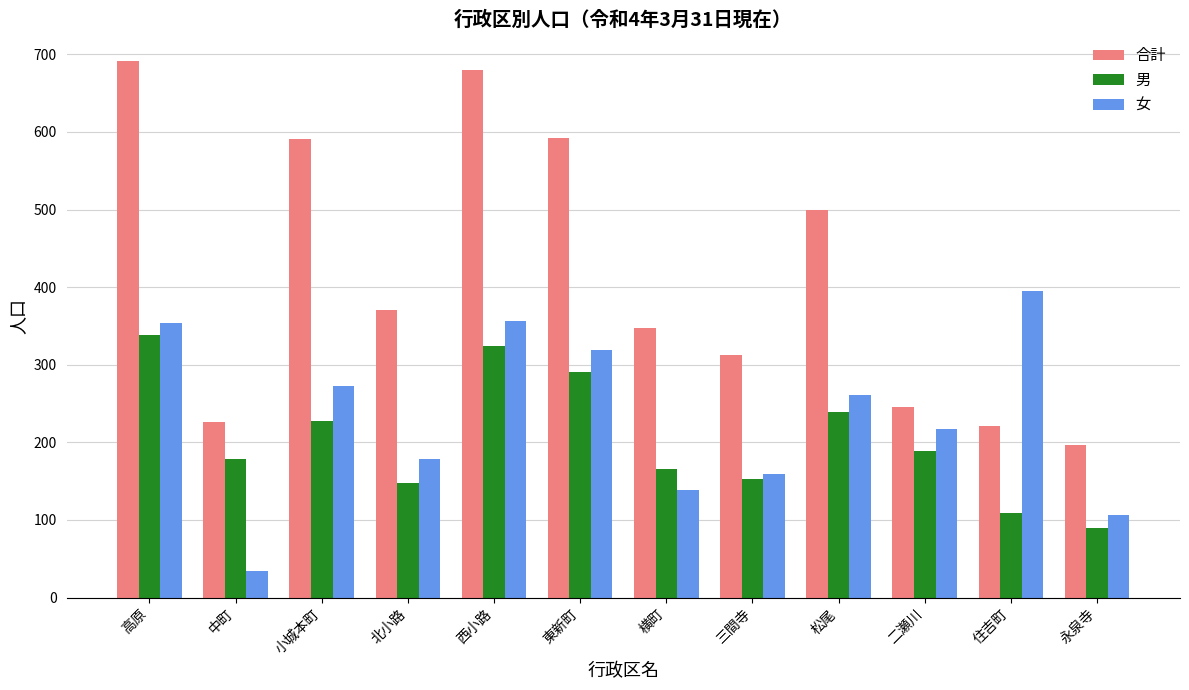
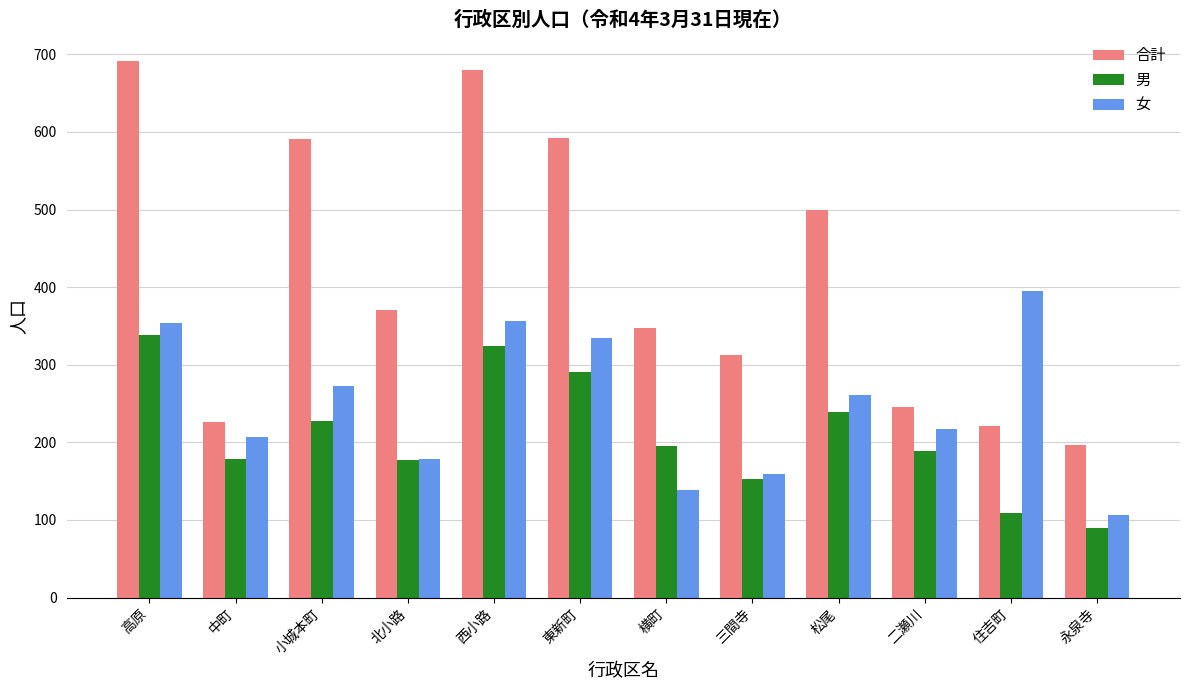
  {
    "合計": {
      "高原": 690,
      "中町": 230,
      "小城本町": 590,
      "北小路": 370,
      "西小路": 680,
      "東新町": 590,
      "横町": 350,
      "三間寺": 310,
      "松尾": 500,
      "二瀬川": 250,
      "住吉町": 220,
      "永泉寺": 200
    },
    "男": {
      "高原": 340,
      "中町": 180,
      "小城本町": 230,
-     "北小路": 150,
+     "北小路": 180,
      "西小路": 320,
      "東新町": 290,
-     "横町": 170,
+     "横町": 200,
      "三間寺": 150,
      "松尾": 240,
      "二瀬川": 190,
      "住吉町": 110,
      "永泉寺": 90
    },
    "女": {
      "高原": 350,
-     "中町": 30,
+     "中町": 210,
      "小城本町": 270,
      "北小路": 180,
      "西小路": 360,
-     "東新町": 320,
+     "東新町": 330,
      "横町": 140,
      "三間寺": 160,
      "松尾": 260,
      "二瀬川": 220,
      "住吉町": 400,
      "永泉寺": 110
    }
  }
